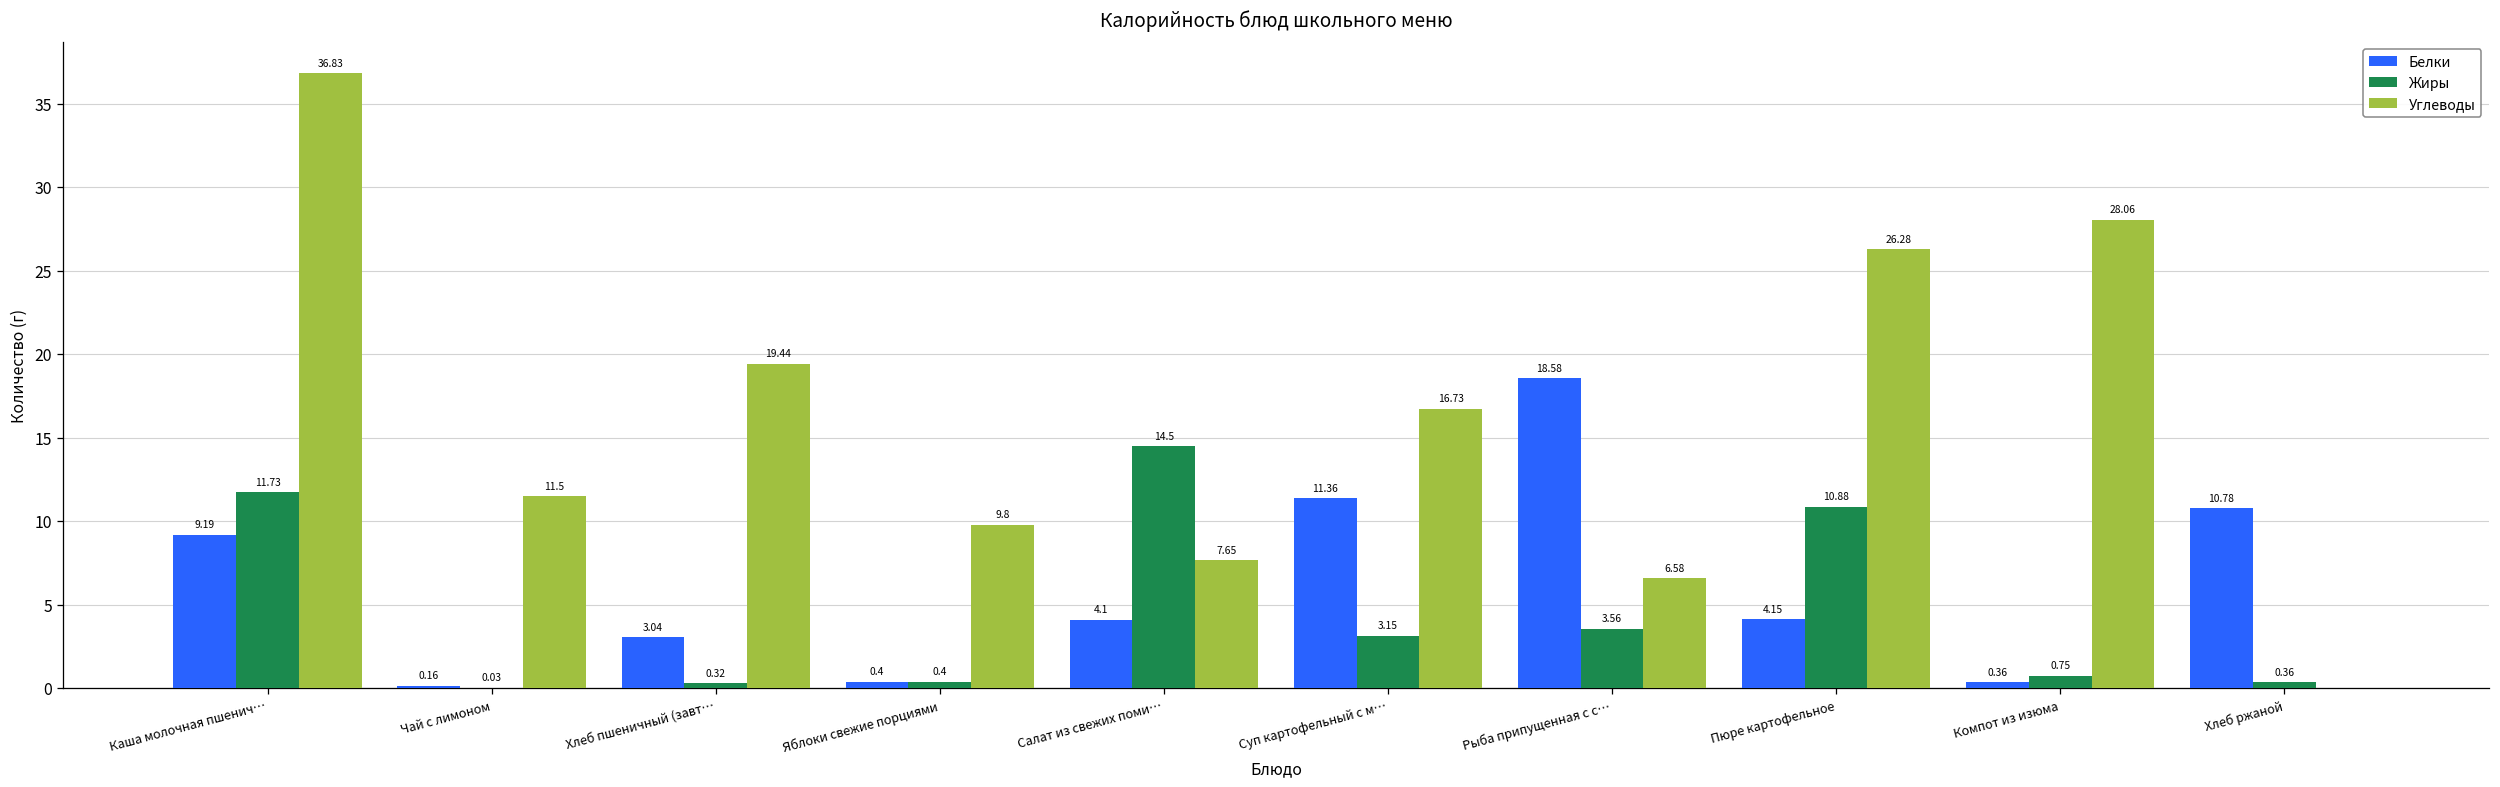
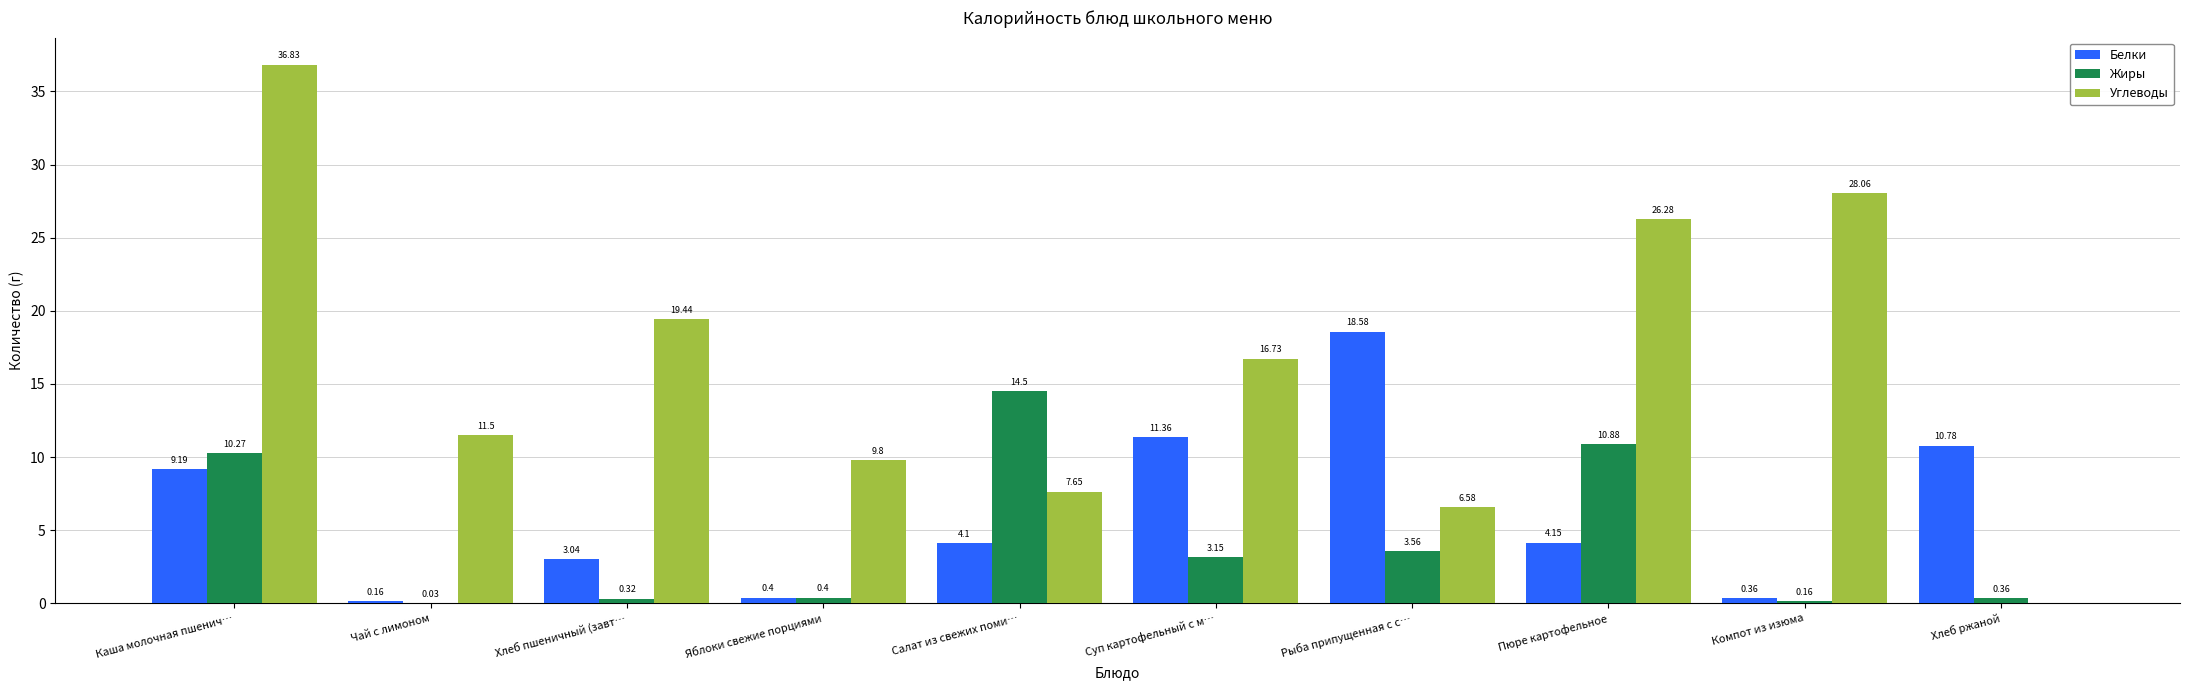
  {
    "Белки": {
      "Каша молочная пшенич…": 9.19,
      "Чай с лимоном": 0.16,
      "Хлеб пшеничный (завт…": 3.04,
      "Яблоки свежие порциями": 0.4,
      "Салат из свежих поми…": 4.1,
      "Суп картофельный с м…": 11.36,
      "Рыба припущенная с с…": 18.58,
      "Пюре картофельное": 4.15,
      "Компот из изюма": 0.36,
      "Хлеб ржаной": 10.78
    },
    "Жиры": {
-     "Каша молочная пшенич…": 11.73,
+     "Каша молочная пшенич…": 10.27,
      "Чай с лимоном": 0.03,
      "Хлеб пшеничный (завт…": 0.32,
      "Яблоки свежие порциями": 0.4,
      "Салат из свежих поми…": 14.5,
      "Суп картофельный с м…": 3.15,
      "Рыба припущенная с с…": 3.56,
      "Пюре картофельное": 10.88,
-     "Компот из изюма": 0.75,
+     "Компот из изюма": 0.16,
      "Хлеб ржаной": 0.36
    },
    "Углеводы": {
      "Каша молочная пшенич…": 36.83,
      "Чай с лимоном": 11.5,
      "Хлеб пшеничный (завт…": 19.44,
      "Яблоки свежие порциями": 9.8,
      "Салат из свежих поми…": 7.65,
      "Суп картофельный с м…": 16.73,
      "Рыба припущенная с с…": 6.58,
      "Пюре картофельное": 26.28,
      "Компот из изюма": 28.06
    }
  }
